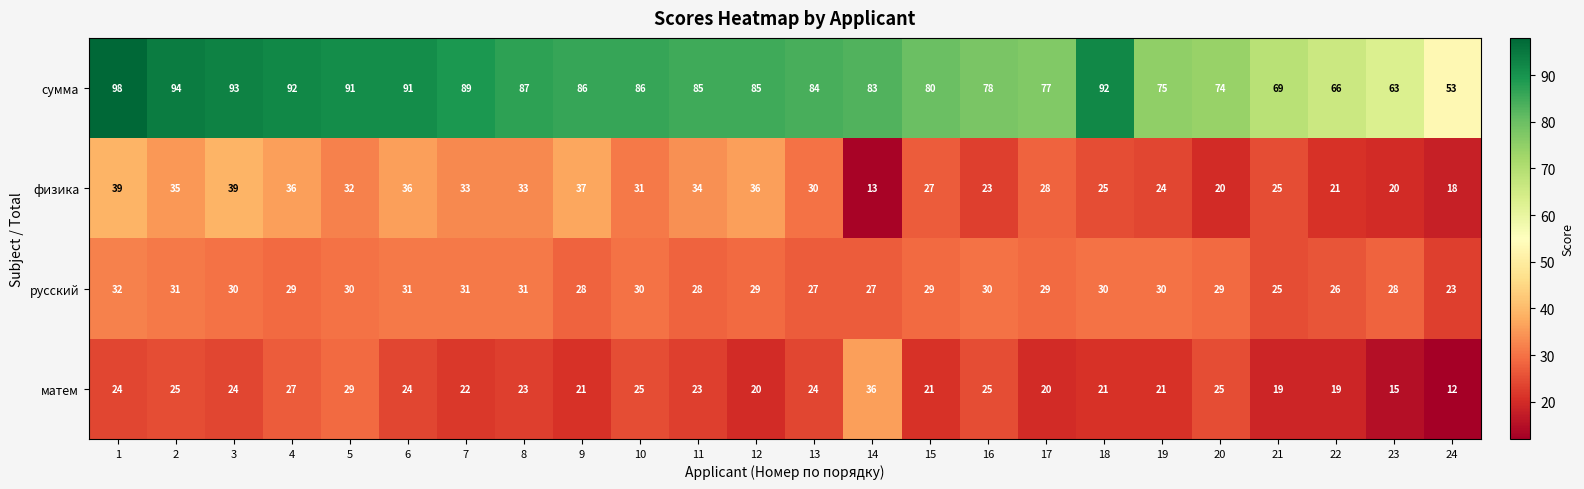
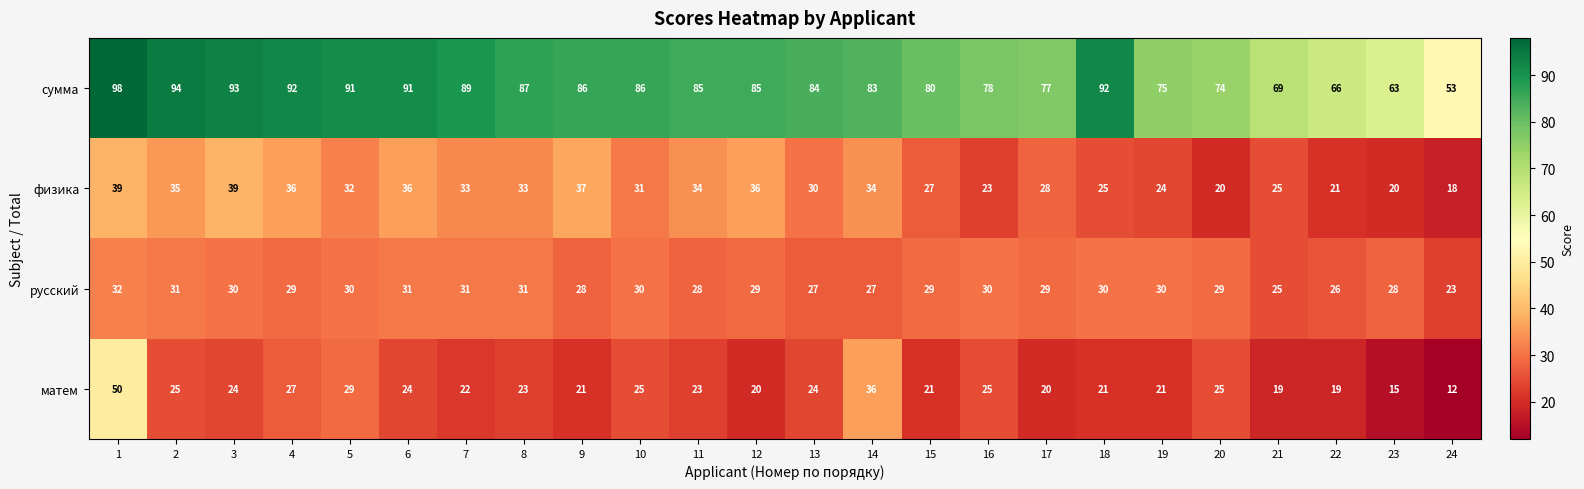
  {
    "сумма": {
      "1": 98,
      "2": 94,
      "3": 93,
      "4": 92,
      "5": 91,
      "6": 91,
      "7": 89,
      "8": 87,
      "9": 86,
      "10": 86,
      "11": 85,
      "12": 85,
      "13": 84,
      "14": 83,
      "15": 80,
      "16": 78,
      "17": 77,
      "18": 92,
      "19": 75,
      "20": 74,
      "21": 69,
      "22": 66,
      "23": 63,
      "24": 53
    },
    "физика": {
      "1": 39,
      "2": 35,
      "3": 39,
      "4": 36,
      "5": 32,
      "6": 36,
      "7": 33,
      "8": 33,
      "9": 37,
      "10": 31,
      "11": 34,
      "12": 36,
      "13": 30,
-     "14": 13,
+     "14": 34,
      "15": 27,
      "16": 23,
      "17": 28,
      "18": 25,
      "19": 24,
      "20": 20,
      "21": 25,
      "22": 21,
      "23": 20,
      "24": 18
    },
    "русский": {
      "1": 32,
      "2": 31,
      "3": 30,
      "4": 29,
      "5": 30,
      "6": 31,
      "7": 31,
      "8": 31,
      "9": 28,
      "10": 30,
      "11": 28,
      "12": 29,
      "13": 27,
      "14": 27,
      "15": 29,
      "16": 30,
      "17": 29,
      "18": 30,
      "19": 30,
      "20": 29,
      "21": 25,
      "22": 26,
      "23": 28,
      "24": 23
    },
    "матем": {
-     "1": 24,
+     "1": 50,
      "2": 25,
      "3": 24,
      "4": 27,
      "5": 29,
      "6": 24,
      "7": 22,
      "8": 23,
      "9": 21,
      "10": 25,
      "11": 23,
      "12": 20,
      "13": 24,
      "14": 36,
      "15": 21,
      "16": 25,
      "17": 20,
      "18": 21,
      "19": 21,
      "20": 25,
      "21": 19,
      "22": 19,
      "23": 15,
      "24": 12
    }
  }
